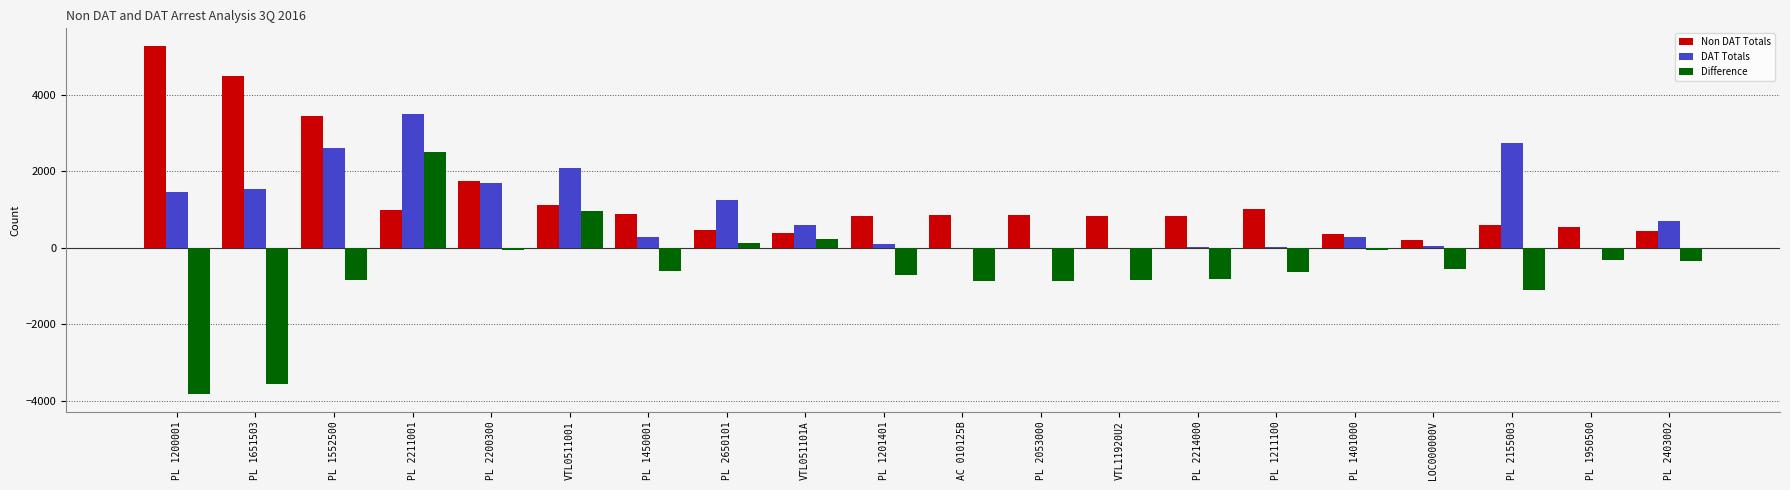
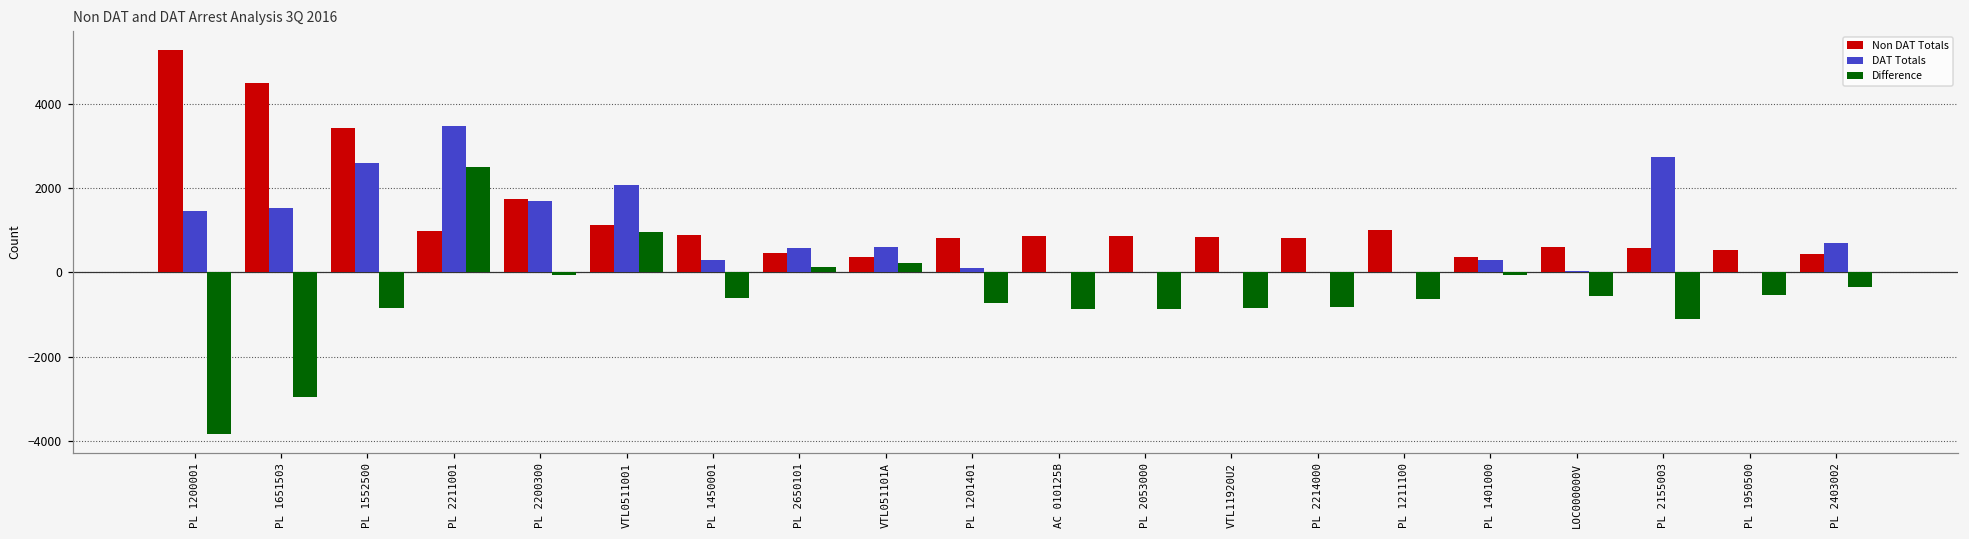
  {
    "Non DAT Totals": {
      "PL 1200001": 5300,
      "PL 1651503": 4500,
      "PL 1552500": 3400,
      "PL 2211001": 1000,
      "PL 2200300": 1700,
      "VTL0511001": 1100,
      "PL 1450001": 900,
      "PL 2650101": 500,
      "VTL051101A": 400,
      "PL 1201401": 800,
      "AC 010125B": 900,
      "PL 2053000": 900,
      "VTL11920U2": 800,
      "PL 2214000": 800,
      "PL 1211100": 1000,
      "PL 1401000": 400,
-     "LOC000000V": 200,
+     "LOC000000V": 600,
      "PL 2155003": 600,
      "PL 1950500": 500,
      "PL 2403002": 400
    },
    "DAT Totals": {
      "PL 1200001": 1500,
      "PL 1651503": 1500,
      "PL 1552500": 2600,
      "PL 2211001": 3500,
      "PL 2200300": 1700,
      "VTL0511001": 2100,
      "PL 1450001": 300,
-     "PL 2650101": 1300,
+     "PL 2650101": 600,
      "VTL051101A": 600,
      "PL 1201401": 100,
      "PL 1401000": 300,
      "PL 2155003": 2700,
      "PL 2403002": 700
    },
    "Difference": {
      "PL 1200001": -3800,
-     "PL 1651503": -3600,
+     "PL 1651503": -3000,
      "PL 1552500": -800,
      "PL 2211001": 2500,
      "VTL0511001": 1000,
      "PL 1450001": -600,
      "PL 2650101": 100,
      "VTL051101A": 200,
      "PL 1201401": -700,
      "AC 010125B": -900,
      "PL 2053000": -900,
      "VTL11920U2": -800,
      "PL 2214000": -800,
      "PL 1211100": -600,
      "PL 1401000": -100,
      "LOC000000V": -600,
      "PL 2155003": -1100,
-     "PL 1950500": -300,
+     "PL 1950500": -500,
      "PL 2403002": -400
    }
  }
